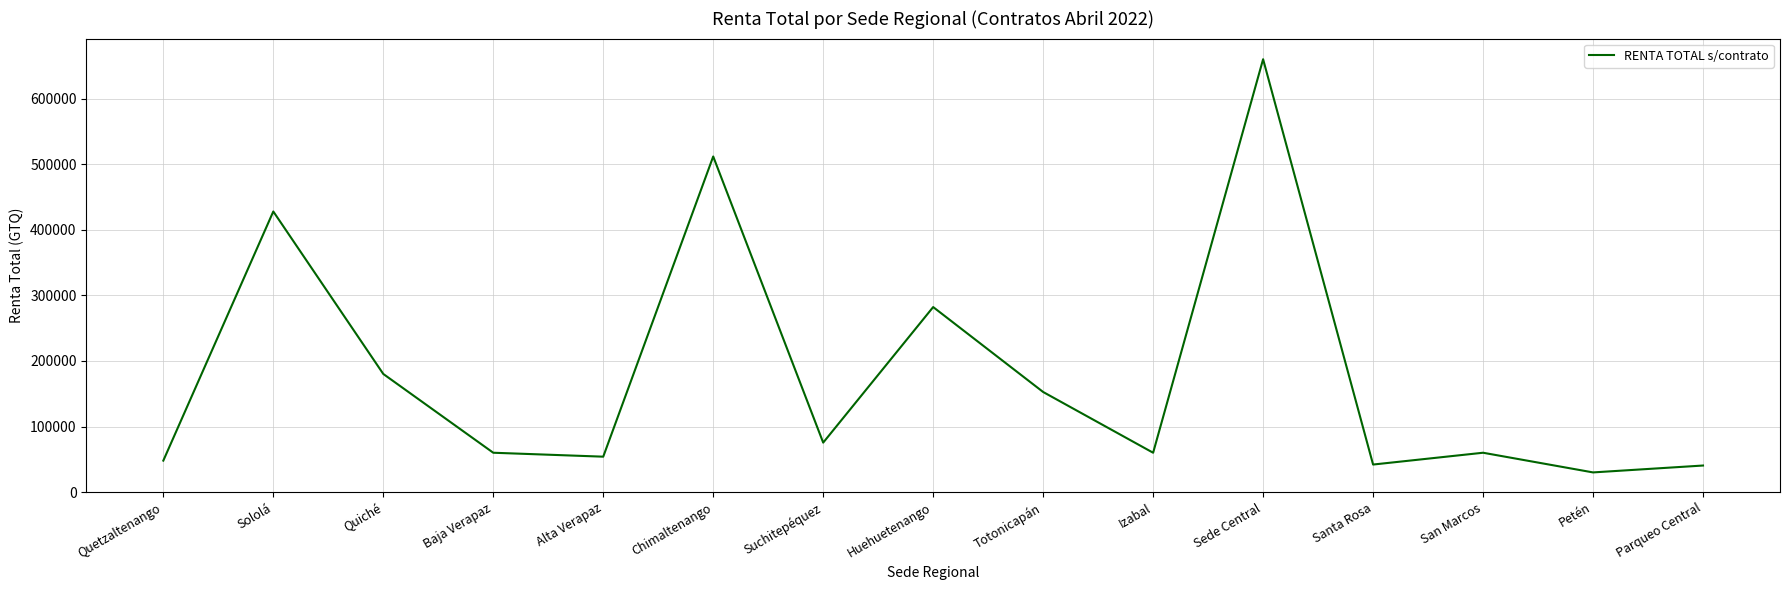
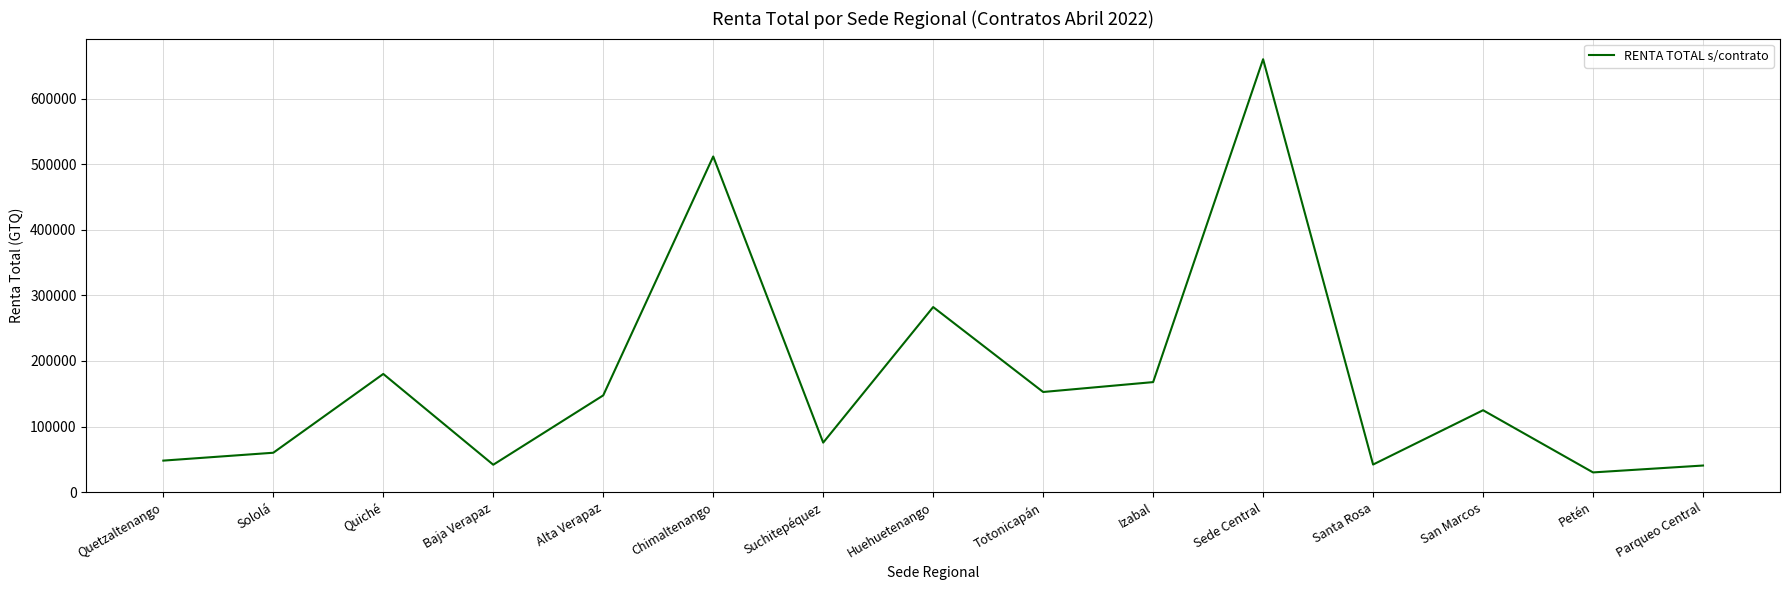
  {
    "Quetzaltenango": 50000,
-   "Sololá": 430000,
+   "Sololá": 60000,
    "Quiché": 180000,
-   "Baja Verapaz": 60000,
-   "Alta Verapaz": 50000,
+   "Baja Verapaz": 40000,
+   "Alta Verapaz": 150000,
    "Chimaltenango": 510000,
    "Suchitepéquez": 80000,
    "Huehuetenango": 280000,
    "Totonicapán": 150000,
-   "Izabal": 60000,
+   "Izabal": 170000,
    "Sede Central": 660000,
    "Santa Rosa": 40000,
-   "San Marcos": 60000,
+   "San Marcos": 120000,
    "Petén": 30000,
    "Parqueo Central": 40000
  }
